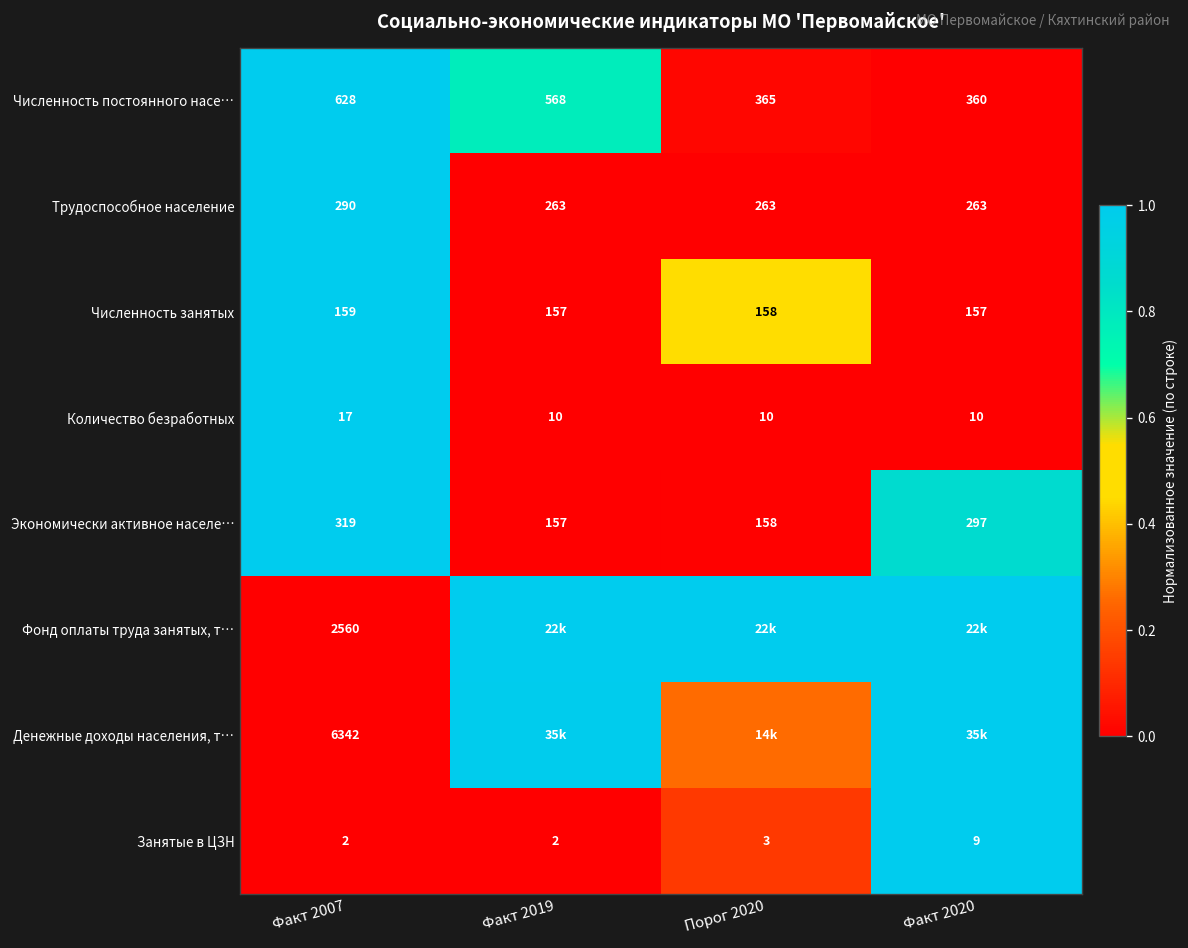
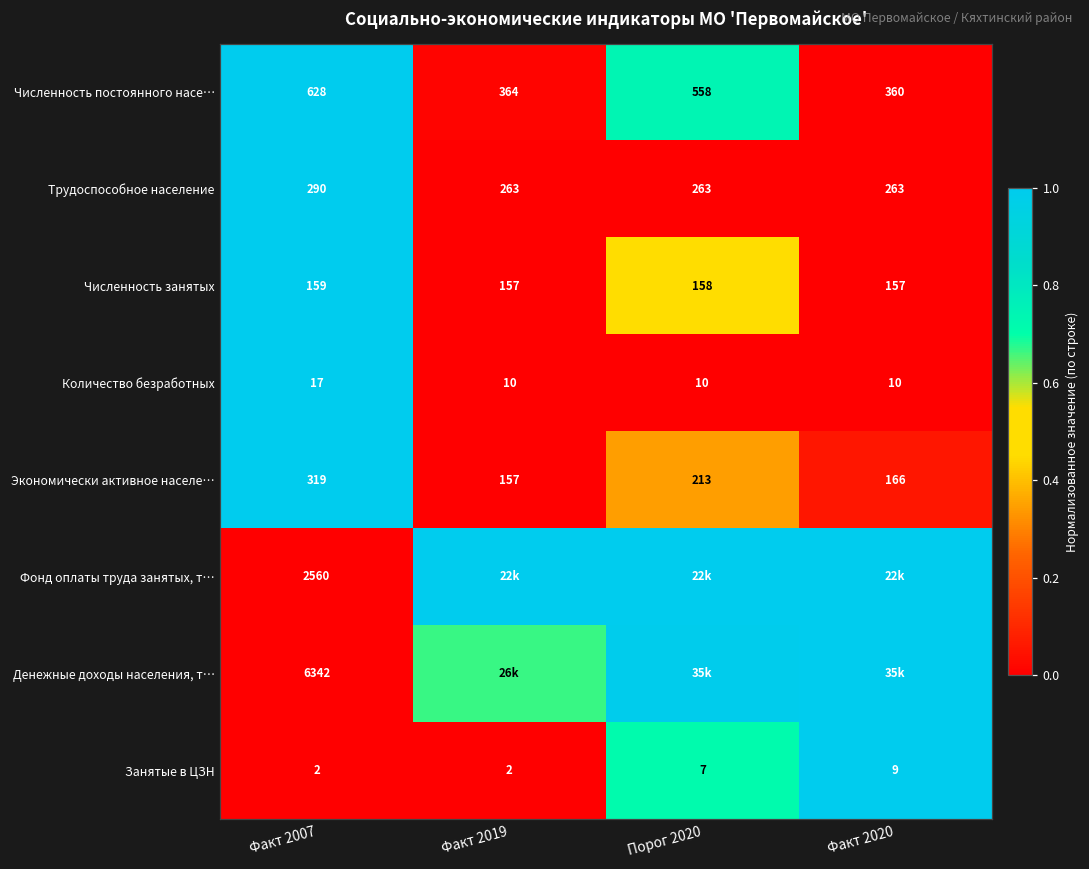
  {
    "Численность постоянного насе…": {
      "Факт 2007": "628",
-     "Факт 2019": "568",
-     "Порог 2020": "365",
+     "Факт 2019": "364",
+     "Порог 2020": "558",
      "Факт 2020": "360"
    },
    "Трудоспособное население": {
      "Факт 2007": "290",
      "Факт 2019": "263",
      "Порог 2020": "263",
      "Факт 2020": "263"
    },
    "Численность занятых": {
      "Факт 2007": "159",
      "Факт 2019": "157",
      "Порог 2020": "158",
      "Факт 2020": "157"
    },
    "Количество безработных": {
      "Факт 2007": "17",
      "Факт 2019": "10",
      "Порог 2020": "10",
      "Факт 2020": "10"
    },
    "Экономически активное населе…": {
      "Факт 2007": "319",
      "Факт 2019": "157",
-     "Порог 2020": "158",
-     "Факт 2020": "297"
+     "Порог 2020": "213",
+     "Факт 2020": "166"
    },
    "Фонд оплаты труда занятых, т…": {
      "Факт 2007": "2560",
      "Факт 2019": "22k",
      "Порог 2020": "22k",
      "Факт 2020": "22k"
    },
    "Денежные доходы населения, т…": {
      "Факт 2007": "6342",
-     "Факт 2019": "35k",
-     "Порог 2020": "14k",
+     "Факт 2019": "26k",
+     "Порог 2020": "35k",
      "Факт 2020": "35k"
    },
    "Занятые в ЦЗН": {
      "Факт 2007": "2",
      "Факт 2019": "2",
-     "Порог 2020": "3",
+     "Порог 2020": "7",
      "Факт 2020": "9"
    }
  }
